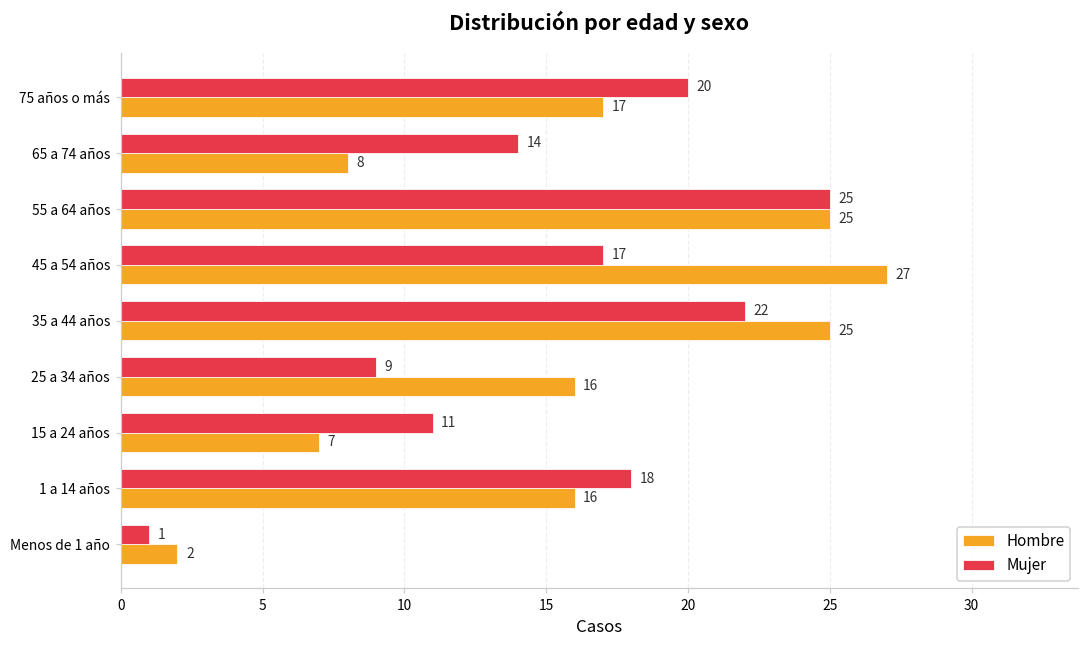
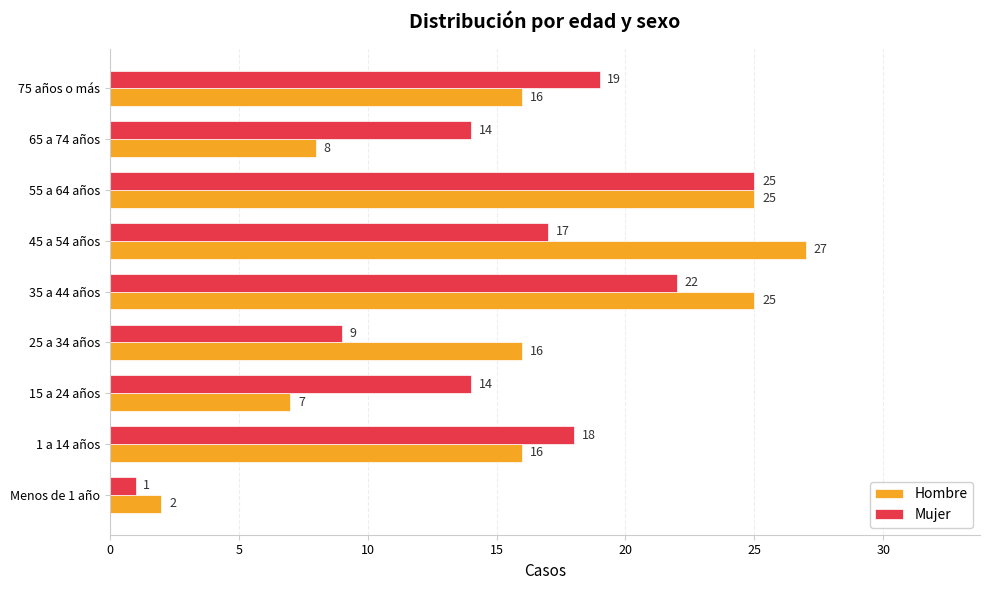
  {
    "Hombre": {
-     "75 años o más": 17,
+     "75 años o más": 16,
      "65 a 74 años": 8,
      "55 a 64 años": 25,
      "45 a 54 años": 27,
      "35 a 44 años": 25,
      "25 a 34 años": 16,
      "15 a 24 años": 7,
      "1 a 14 años": 16,
      "Menos de 1 año": 2
    },
    "Mujer": {
-     "75 años o más": 20,
+     "75 años o más": 19,
      "65 a 74 años": 14,
      "55 a 64 años": 25,
      "45 a 54 años": 17,
      "35 a 44 años": 22,
      "25 a 34 años": 9,
-     "15 a 24 años": 11,
+     "15 a 24 años": 14,
      "1 a 14 años": 18,
      "Menos de 1 año": 1
    }
  }
